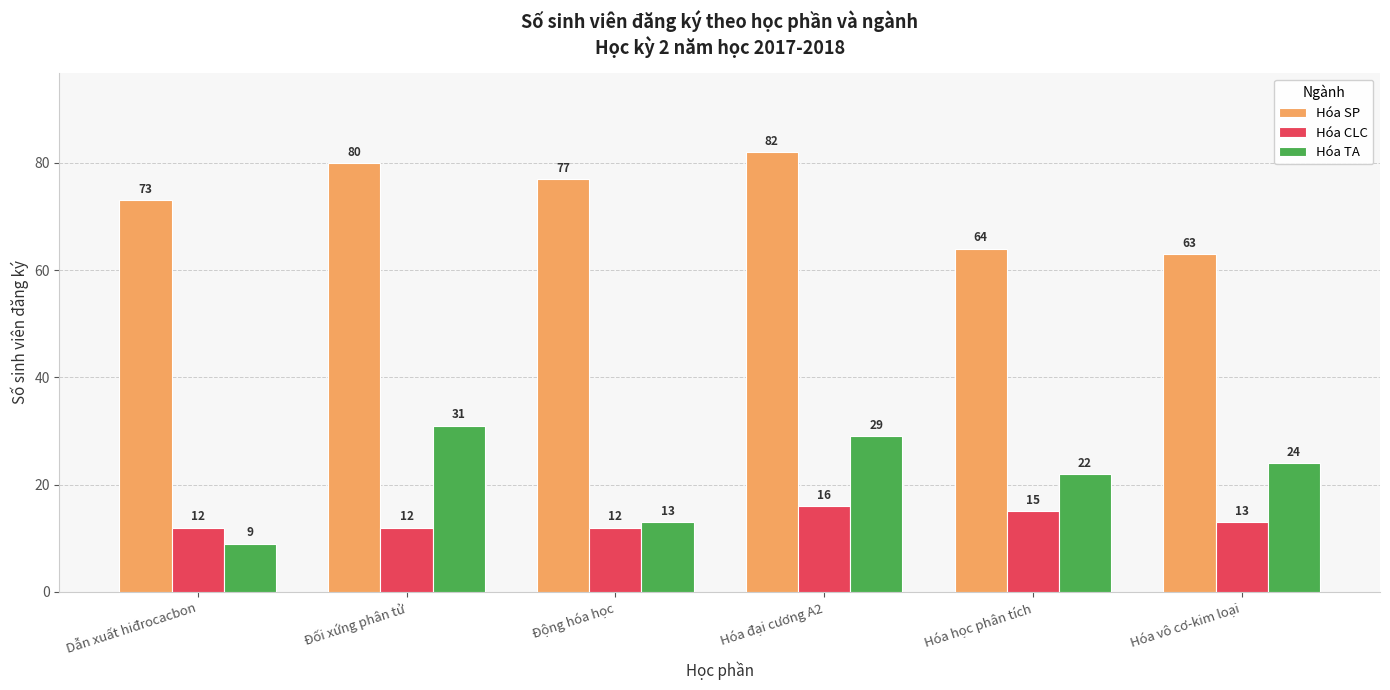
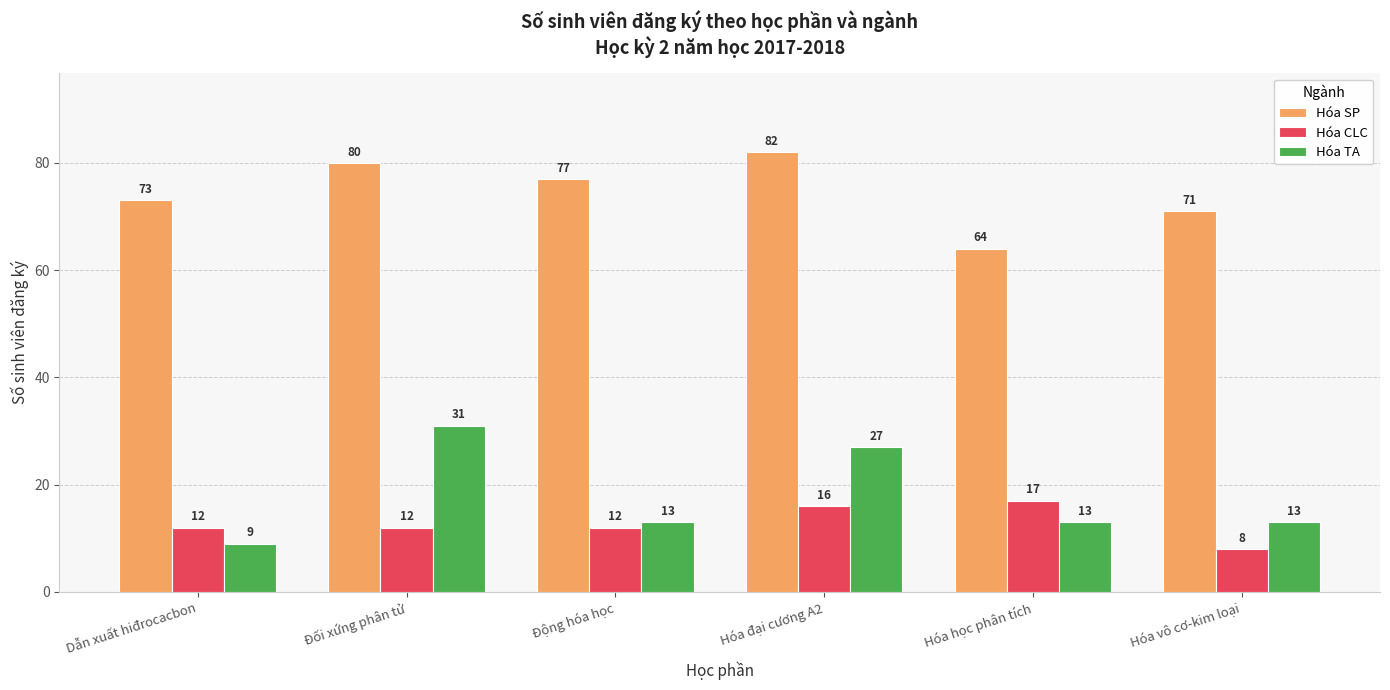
  {
    "Hóa SP": {
      "Dẫn xuất hiđrocacbon": 73,
      "Đối xứng phân tử": 80,
      "Động hóa học": 77,
      "Hóa đại cương A2": 82,
      "Hóa học phân tích": 64,
-     "Hóa vô cơ-kim loại": 63
+     "Hóa vô cơ-kim loại": 71
    },
    "Hóa CLC": {
      "Dẫn xuất hiđrocacbon": 12,
      "Đối xứng phân tử": 12,
      "Động hóa học": 12,
      "Hóa đại cương A2": 16,
-     "Hóa học phân tích": 15,
-     "Hóa vô cơ-kim loại": 13
+     "Hóa học phân tích": 17,
+     "Hóa vô cơ-kim loại": 8
    },
    "Hóa TA": {
      "Dẫn xuất hiđrocacbon": 9,
      "Đối xứng phân tử": 31,
      "Động hóa học": 13,
-     "Hóa đại cương A2": 29,
-     "Hóa học phân tích": 22,
-     "Hóa vô cơ-kim loại": 24
+     "Hóa đại cương A2": 27,
+     "Hóa học phân tích": 13,
+     "Hóa vô cơ-kim loại": 13
    }
  }
